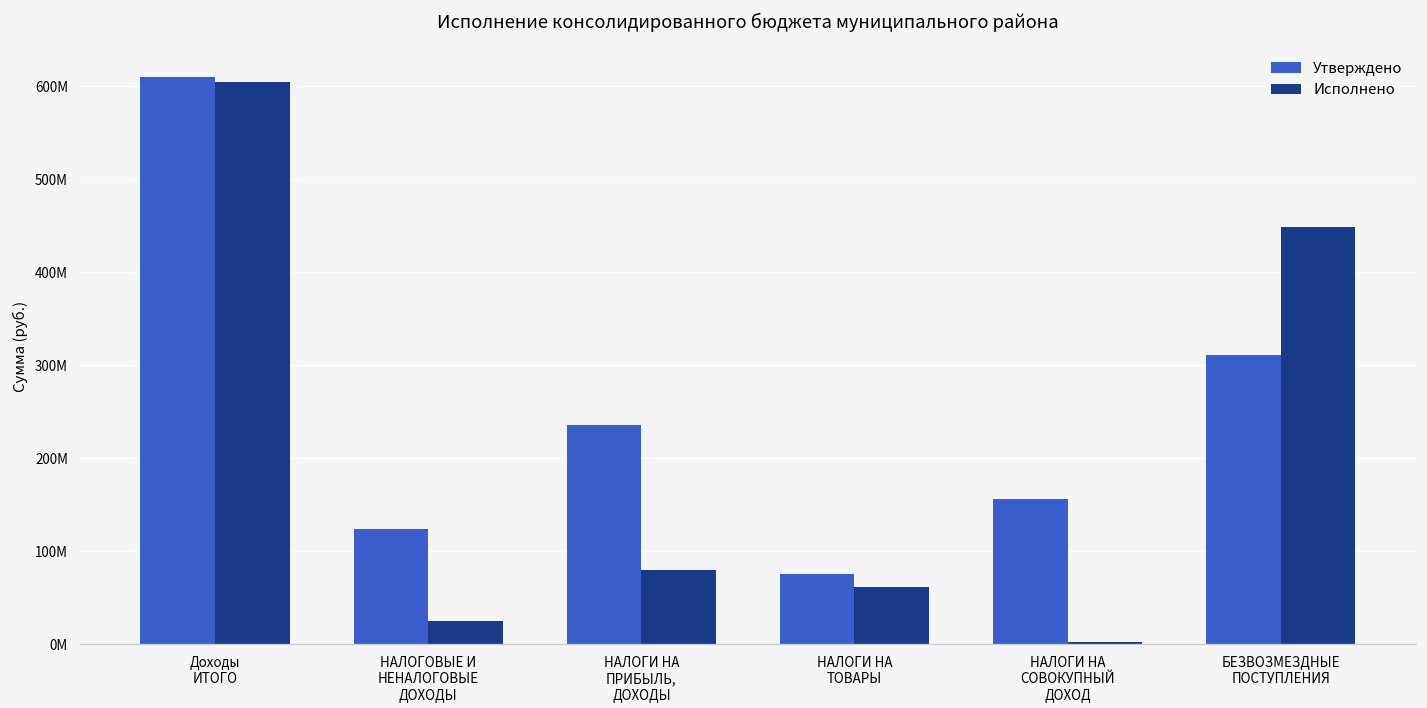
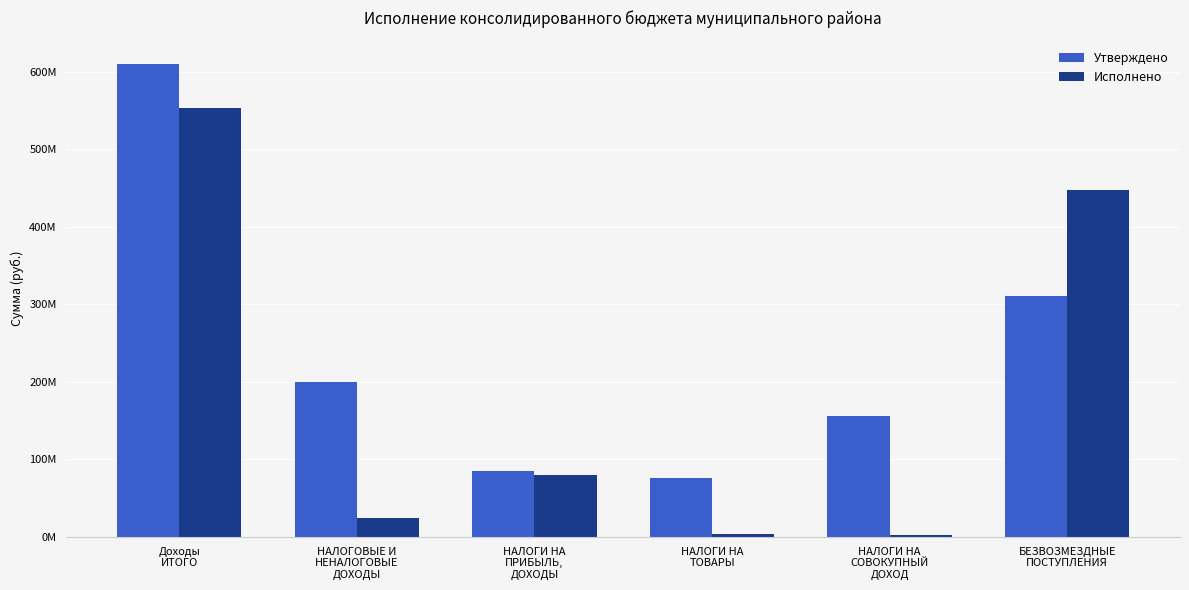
  {
    "Утверждено": {
      "Доходы ИТОГО": 610000000,
-     "НАЛОГОВЫЕ И НЕНАЛОГОВЫЕ ДОХОДЫ": 120000000,
-     "НАЛОГИ НА ПРИБЫЛЬ, ДОХОДЫ": 240000000,
+     "НАЛОГОВЫЕ И НЕНАЛОГОВЫЕ ДОХОДЫ": 200000000,
+     "НАЛОГИ НА ПРИБЫЛЬ, ДОХОДЫ": 90000000,
      "НАЛОГИ НА ТОВАРЫ": 80000000,
      "НАЛОГИ НА СОВОКУПНЫЙ ДОХОД": 160000000,
      "БЕЗВОЗМЕЗДНЫЕ ПОСТУПЛЕНИЯ": 310000000
    },
    "Исполнено": {
-     "Доходы ИТОГО": 600000000,
+     "Доходы ИТОГО": 550000000,
      "НАЛОГОВЫЕ И НЕНАЛОГОВЫЕ ДОХОДЫ": 20000000,
      "НАЛОГИ НА ПРИБЫЛЬ, ДОХОДЫ": 80000000,
-     "НАЛОГИ НА ТОВАРЫ": 60000000,
+     "НАЛОГИ НА ТОВАРЫ": 0,
      "БЕЗВОЗМЕЗДНЫЕ ПОСТУПЛЕНИЯ": 450000000
    }
  }
